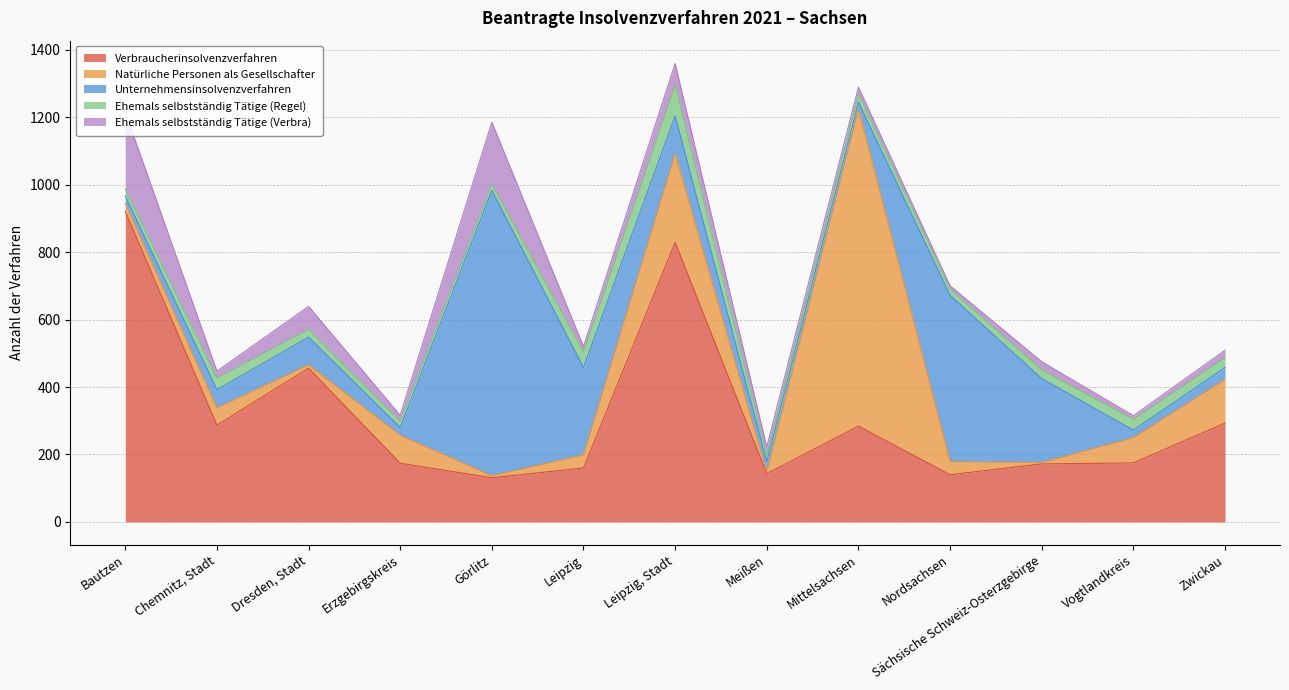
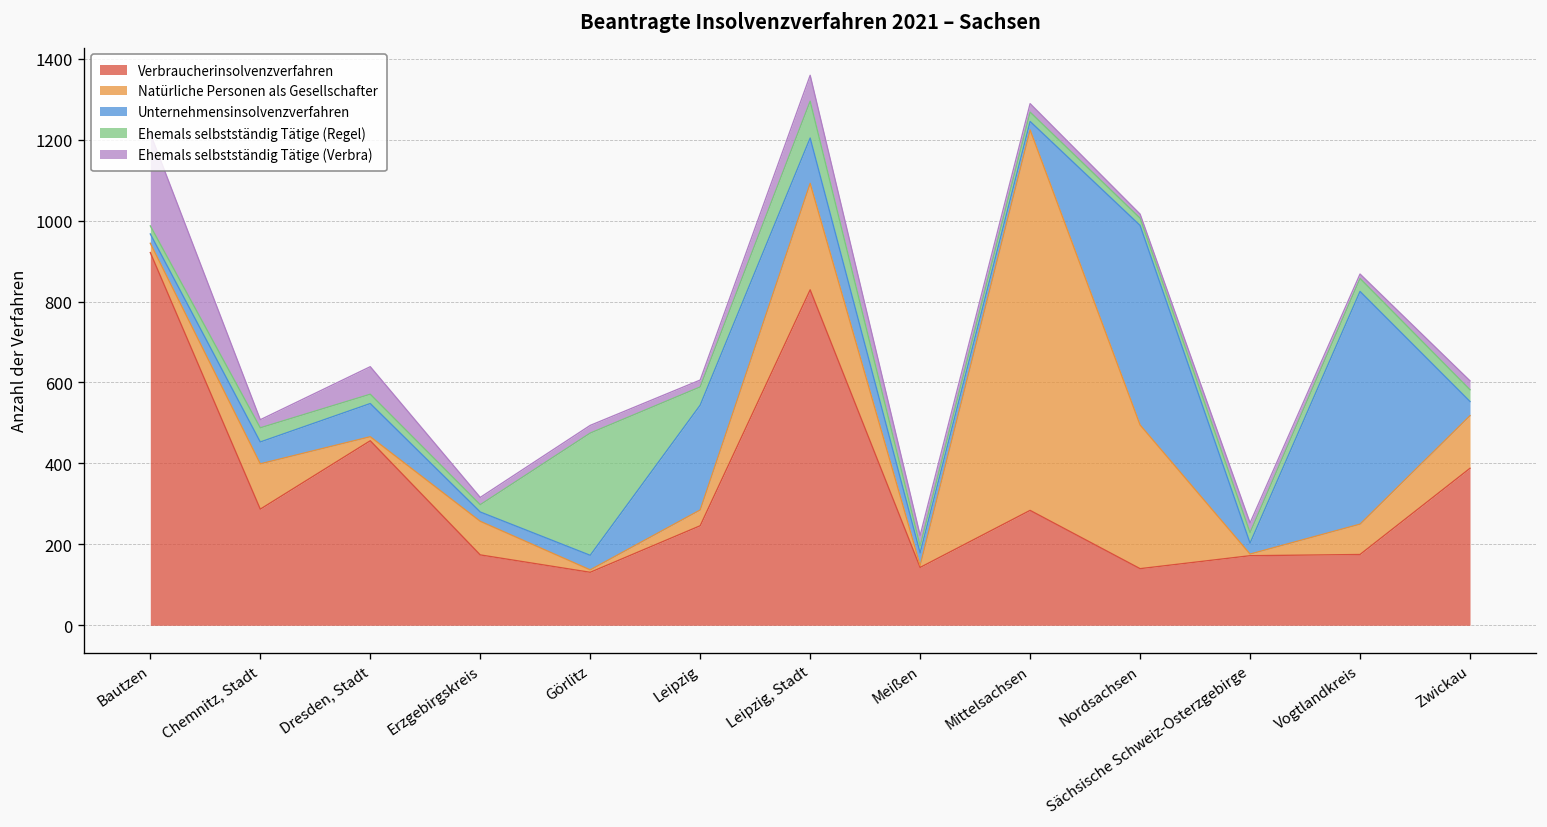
  {
    "Verbraucherinsolvenzverfahren": {
      "Bautzen": 920,
      "Chemnitz, Stadt": 290,
      "Dresden, Stadt": 460,
      "Erzgebirgskreis": 170,
-     "Leipzig": 160,
+     "Leipzig": 250,
      "Leipzig, Stadt": 830,
      "Mittelsachsen": 280,
      "Nordsachsen": 140,
      "Vogtlandkreis": 180,
-     "Zwickau": 290
+     "Zwickau": 390
    },
    "Natürliche Personen als Gesellschafter": {
      "Bautzen": 20,
-     "Chemnitz, Stadt": 50,
+     "Chemnitz, Stadt": 110,
      "Dresden, Stadt": 10,
      "Erzgebirgskreis": 80,
      "Leipzig": 40,
      "Leipzig, Stadt": 260,
      "Mittelsachsen": 940,
-     "Nordsachsen": 40,
+     "Nordsachsen": 360,
      "Vogtlandkreis": 80,
      "Zwickau": 130
    },
    "Unternehmensinsolvenzverfahren": {
      "Bautzen": 20,
      "Chemnitz, Stadt": 50,
      "Dresden, Stadt": 80,
      "Erzgebirgskreis": 20,
-     "Görlitz": 850,
+     "Görlitz": 40,
      "Leipzig": 260,
      "Leipzig, Stadt": 110,
      "Meißen": 30,
      "Mittelsachsen": 20,
      "Nordsachsen": 490,
-     "Sächsische Schweiz-Osterzgebirge": 250,
-     "Vogtlandkreis": 20,
+     "Sächsische Schweiz-Osterzgebirge": 30,
+     "Vogtlandkreis": 580,
      "Zwickau": 40
    },
    "Ehemals selbstständig Tätige (Regel)": {
      "Bautzen": 20,
      "Chemnitz, Stadt": 40,
      "Dresden, Stadt": 20,
      "Erzgebirgskreis": 20,
-     "Görlitz": 20,
+     "Görlitz": 300,
      "Leipzig": 50,
      "Leipzig, Stadt": 90,
      "Meißen": 20,
      "Mittelsachsen": 20,
      "Nordsachsen": 20,
      "Sächsische Schweiz-Osterzgebirge": 30,
      "Vogtlandkreis": 30,
      "Zwickau": 30
    },
    "Ehemals selbstständig Tätige (Verbra)": {
      "Chemnitz, Stadt": 20,
      "Dresden, Stadt": 70,
      "Erzgebirgskreis": 20,
-     "Görlitz": 180,
+     "Görlitz": 20,
      "Leipzig": 20,
      "Leipzig, Stadt": 60,
      "Meißen": 30,
      "Mittelsachsen": 20,
      "Nordsachsen": 10,
      "Sächsische Schweiz-Osterzgebirge": 20,
      "Vogtlandkreis": 10,
      "Zwickau": 20
    }
  }
